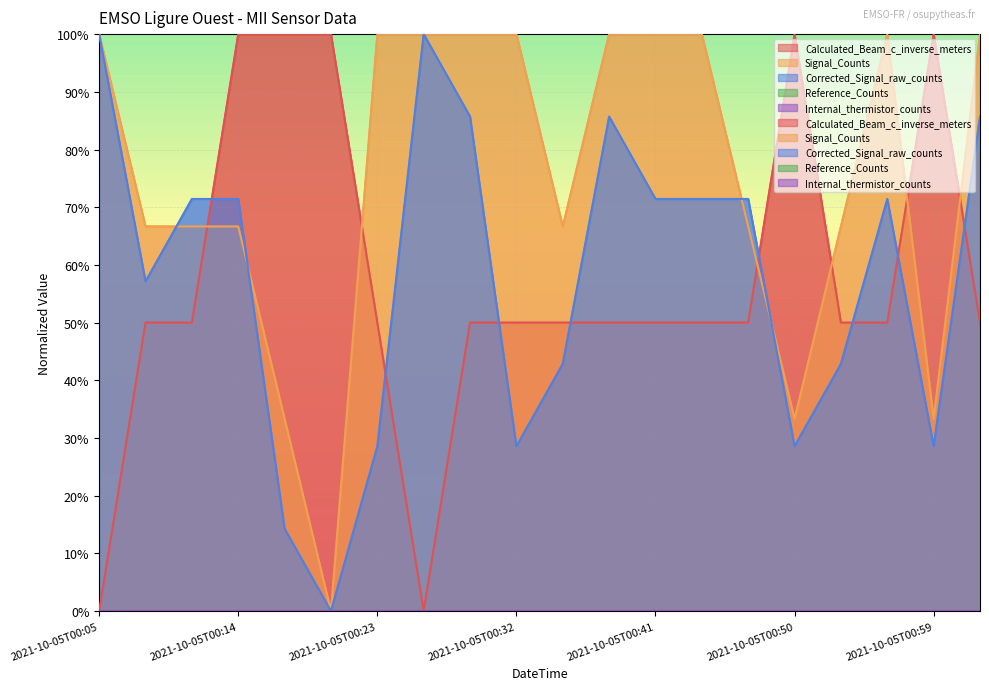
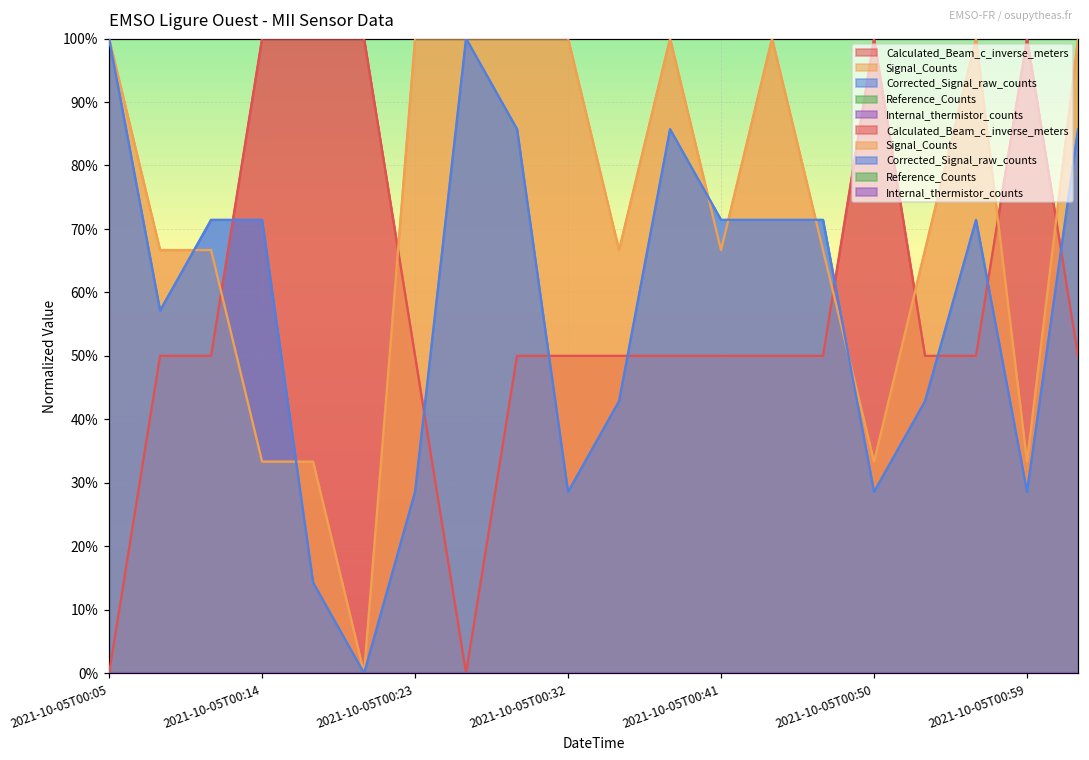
  {
    "Calculated_Beam_c_inverse_meters": {
      "2021-10-05T00:14": "100%",
      "2021-10-05T00:23": "50%",
      "2021-10-05T00:32": "50%",
      "2021-10-05T00:41": "50%",
      "2021-10-05T00:50": "100%",
      "2021-10-05T00:59": "100%"
    },
    "Signal_Counts": {
-     "2021-10-05T00:14": "67%",
+     "2021-10-05T00:14": "33%",
      "2021-10-05T00:23": "100%",
      "2021-10-05T00:32": "100%",
-     "2021-10-05T00:41": "100%",
+     "2021-10-05T00:41": "67%",
      "2021-10-05T00:50": "33%",
      "2021-10-05T00:59": "33%"
    },
    "Corrected_Signal_raw_counts": {
      "2021-10-05T00:14": "71%",
      "2021-10-05T00:23": "29%",
      "2021-10-05T00:32": "29%",
      "2021-10-05T00:41": "71%",
      "2021-10-05T00:50": "29%",
      "2021-10-05T00:59": "29%"
    },
    "Internal_thermistor_counts": {
      "2021-10-05T00:14": "0%",
      "2021-10-05T00:23": "0%",
      "2021-10-05T00:32": "0%",
      "2021-10-05T00:41": "0%",
      "2021-10-05T00:50": "0%",
      "2021-10-05T00:59": "0%"
    }
  }
